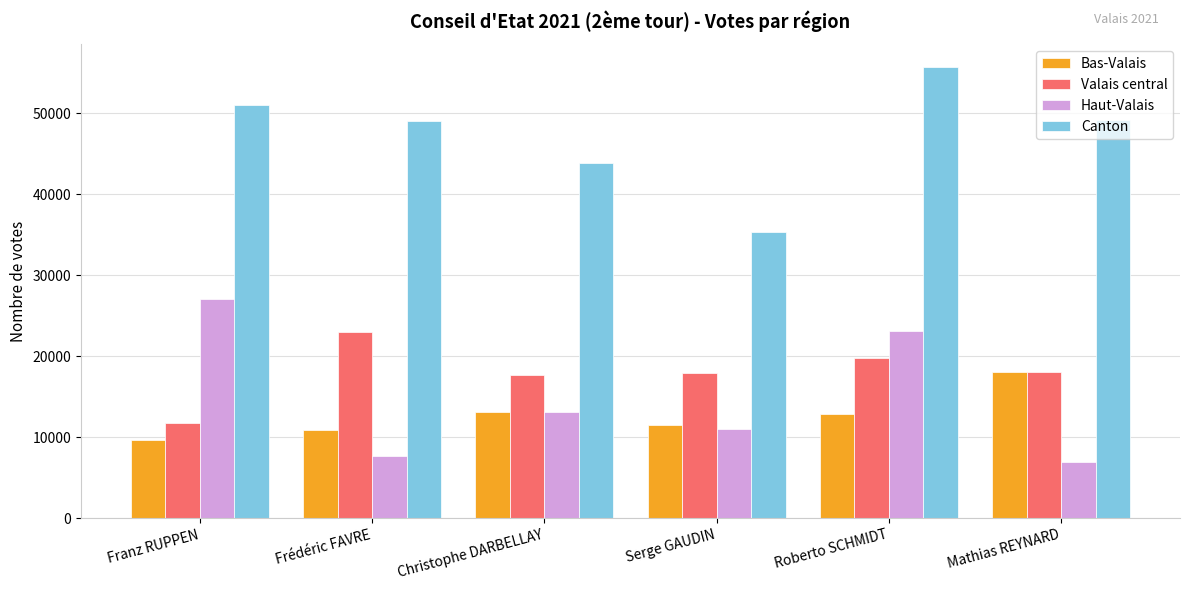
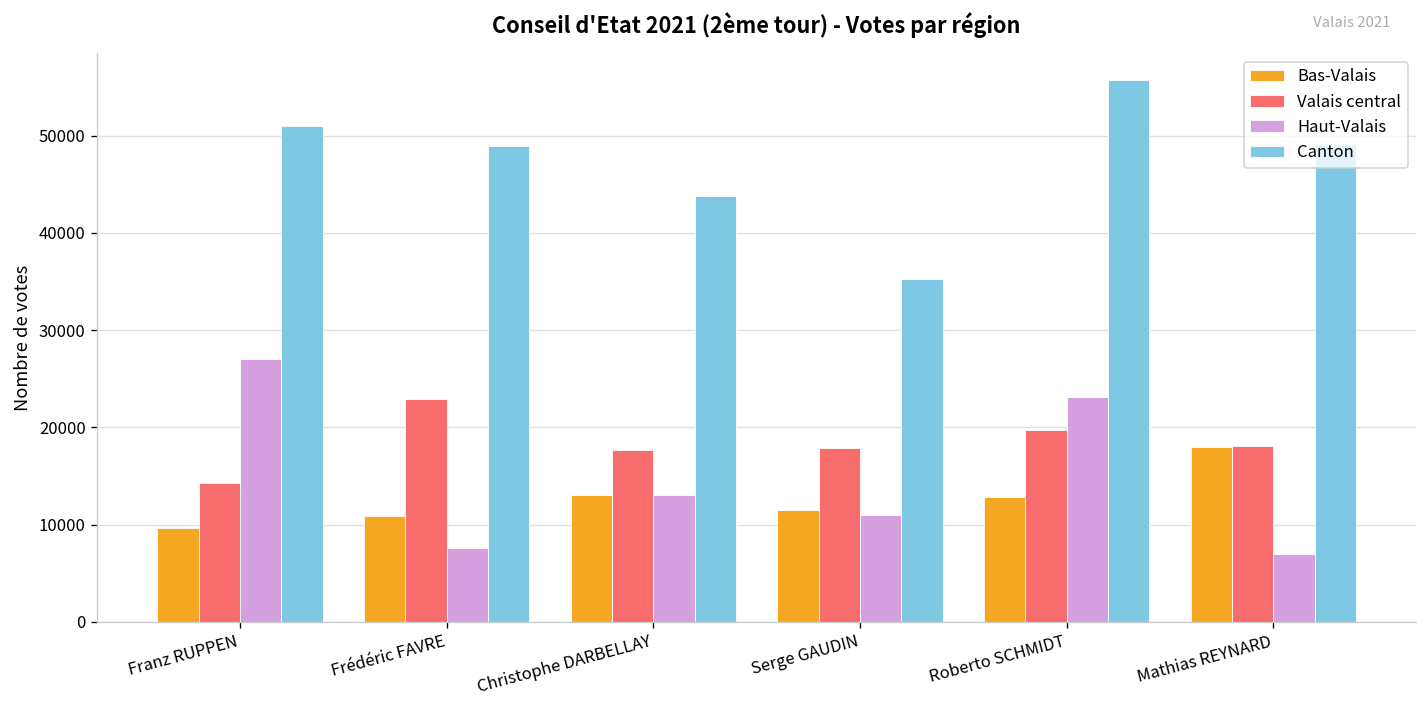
  {
    "Bas-Valais": {
      "Franz RUPPEN": 10000,
      "Frédéric FAVRE": 11000,
      "Christophe DARBELLAY": 13000,
      "Serge GAUDIN": 11000,
      "Roberto SCHMIDT": 13000,
      "Mathias REYNARD": 18000
    },
    "Valais central": {
-     "Franz RUPPEN": 12000,
+     "Franz RUPPEN": 14000,
      "Frédéric FAVRE": 23000,
      "Christophe DARBELLAY": 18000,
      "Serge GAUDIN": 18000,
      "Roberto SCHMIDT": 20000,
      "Mathias REYNARD": 18000
    },
    "Haut-Valais": {
      "Franz RUPPEN": 27000,
      "Frédéric FAVRE": 8000,
      "Christophe DARBELLAY": 13000,
      "Serge GAUDIN": 11000,
      "Roberto SCHMIDT": 23000,
      "Mathias REYNARD": 7000
    },
    "Canton": {
      "Franz RUPPEN": 51000,
      "Frédéric FAVRE": 49000,
      "Christophe DARBELLAY": 44000,
      "Serge GAUDIN": 35000,
      "Roberto SCHMIDT": 56000
    }
  }
